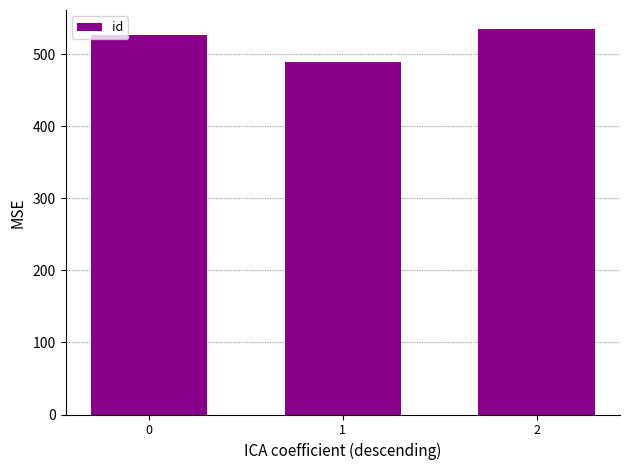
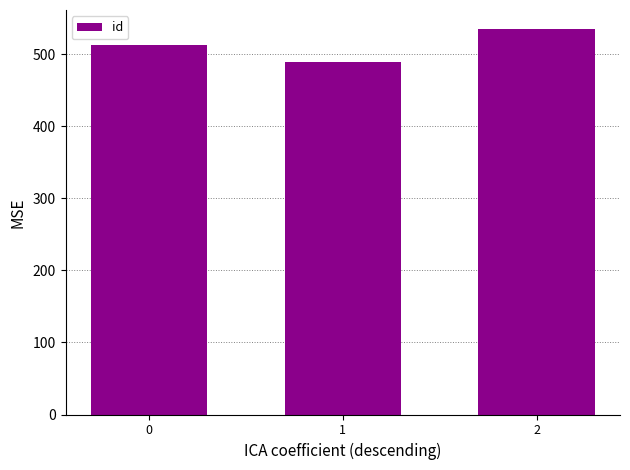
  {
-   "0": 530,
+   "0": 510,
    "1": 490,
    "2": 540
  }
